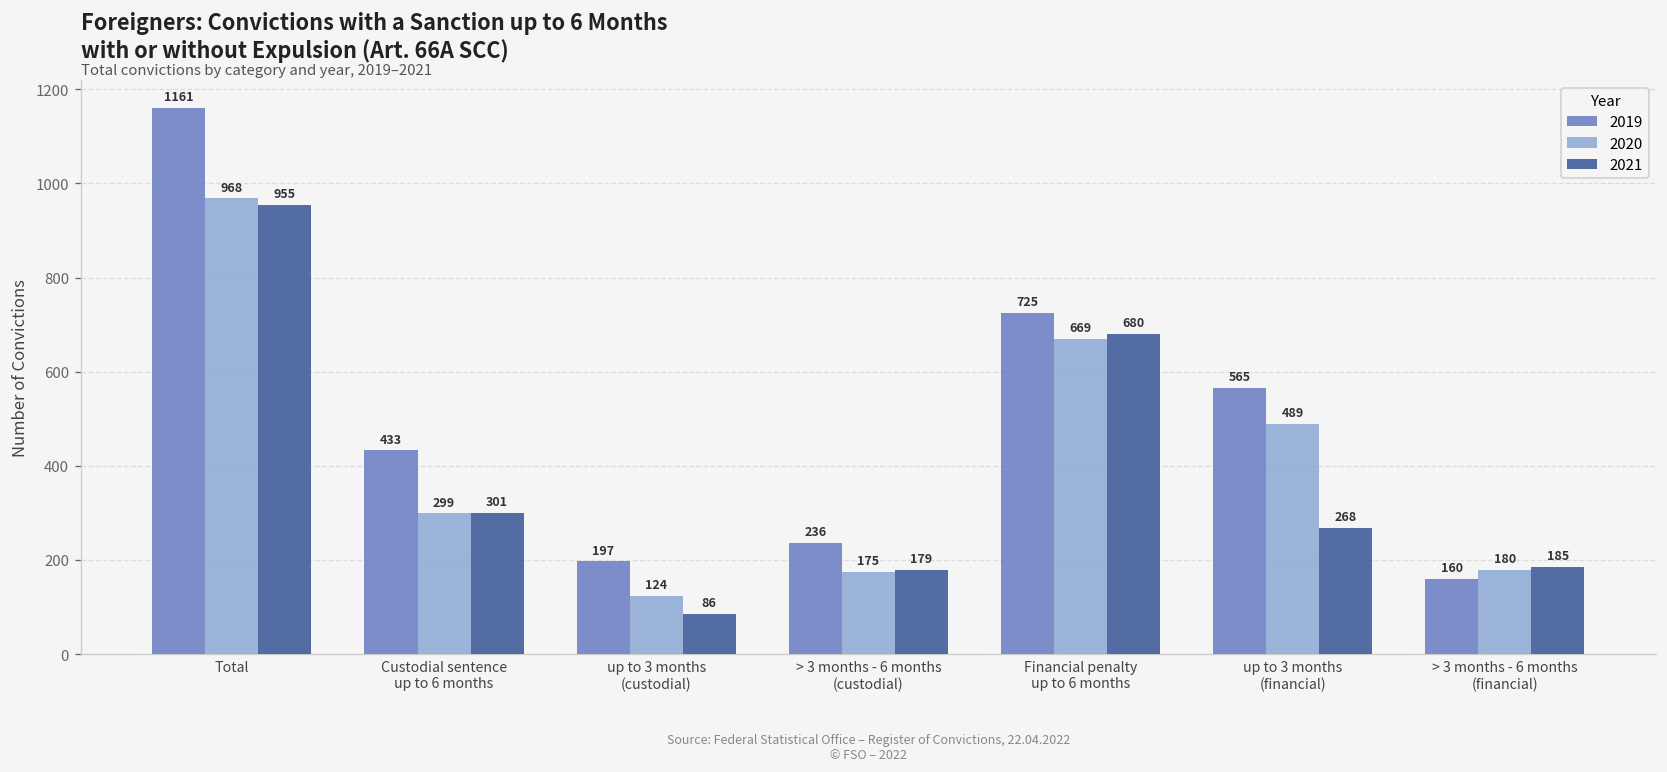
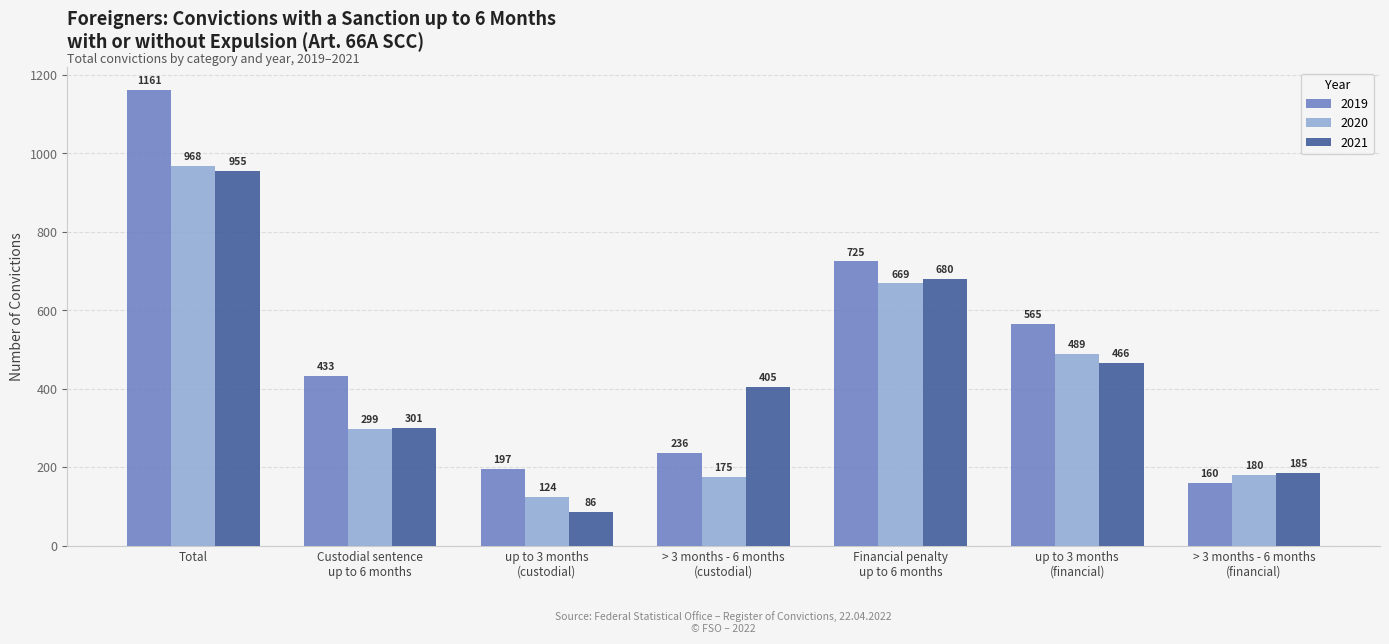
  {
    "2021": {
      "Total": 955,
      "Custodial sentence up to 6 months": 301,
      "up to 3 months (custodial)": 86,
-     "> 3 months - 6 months (custodial)": 179,
+     "> 3 months - 6 months (custodial)": 405,
      "Financial penalty up to 6 months": 680,
-     "up to 3 months (financial)": 268,
+     "up to 3 months (financial)": 466,
      "> 3 months - 6 months (financial)": 185
    }
  }
